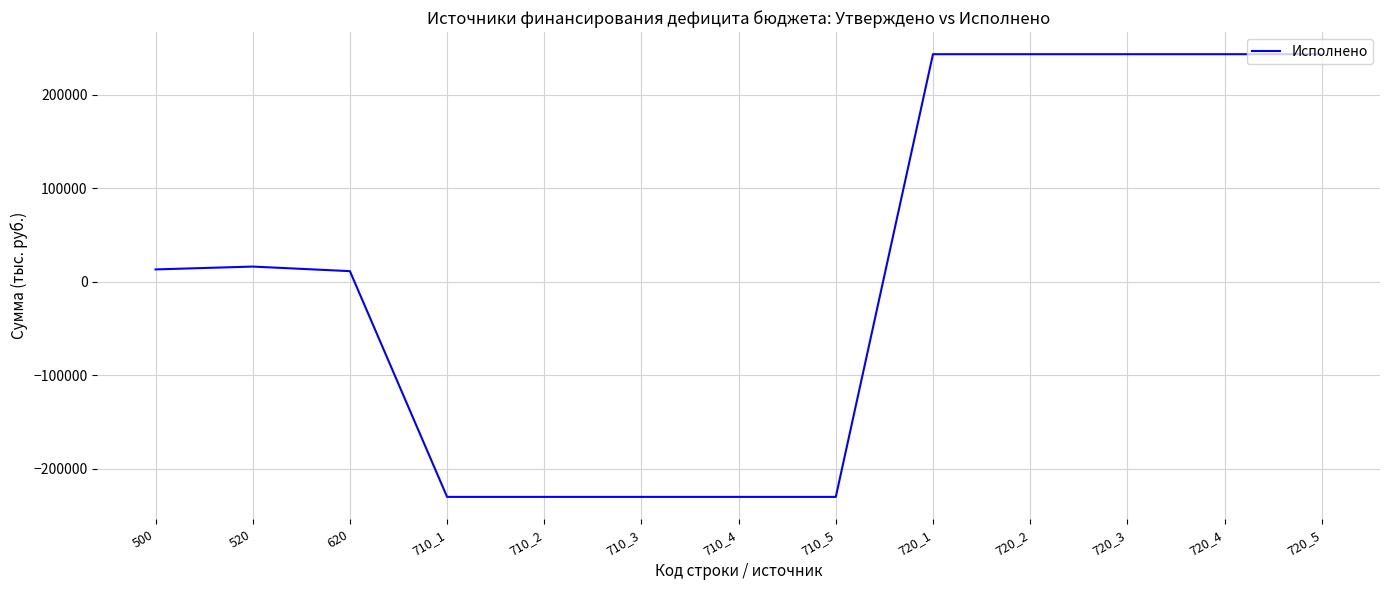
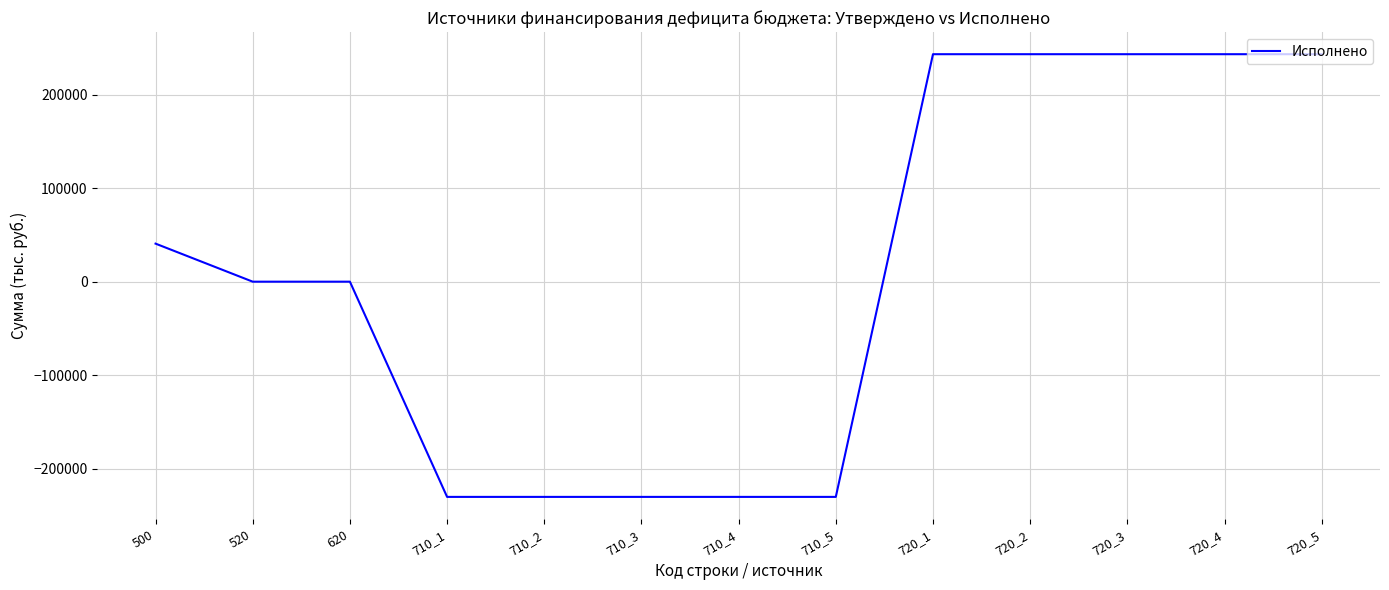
  {
-   "500": 10000,
-   "520": 20000,
-   "620": 10000,
+   "500": 40000,
+   "520": 0,
+   "620": 0,
    "710_1": -230000,
    "710_2": -230000,
    "710_3": -230000,
    "710_4": -230000,
    "710_5": -230000,
    "720_1": 240000,
    "720_2": 240000,
    "720_3": 240000,
    "720_4": 240000
  }
